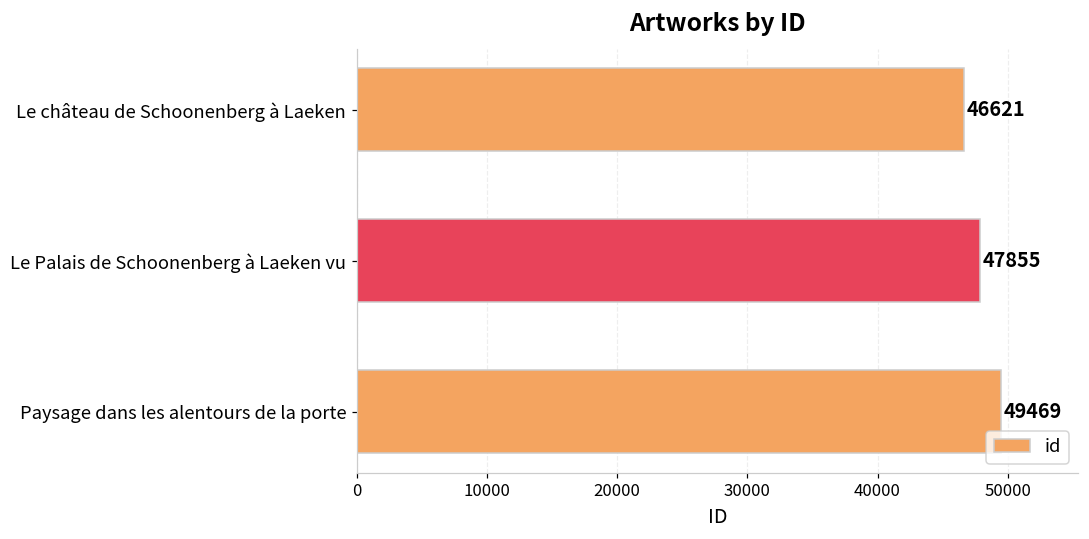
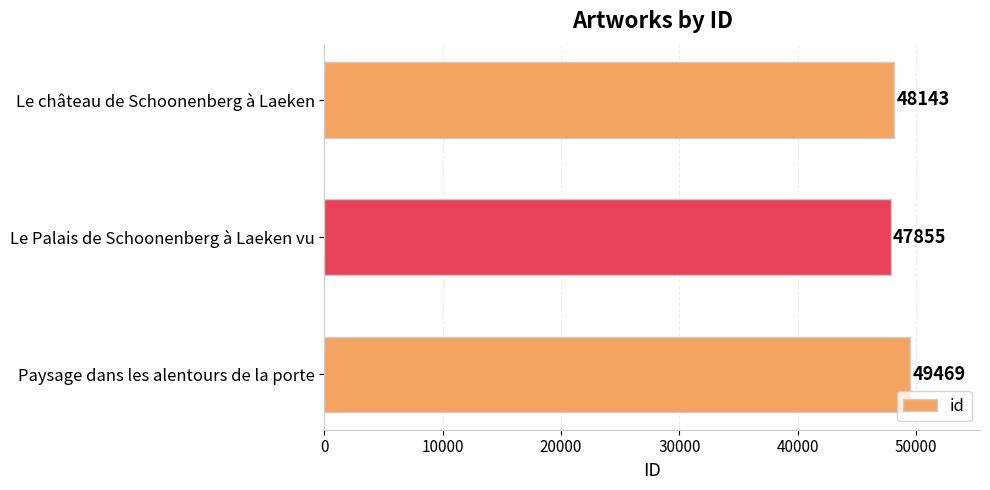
  {
-   "Le château de Schoonenberg à Laeken": 46621,
+   "Le château de Schoonenberg à Laeken": 48143,
    "Le Palais de Schoonenberg à Laeken vu": 47855,
    "Paysage dans les alentours de la porte": 49469
  }
